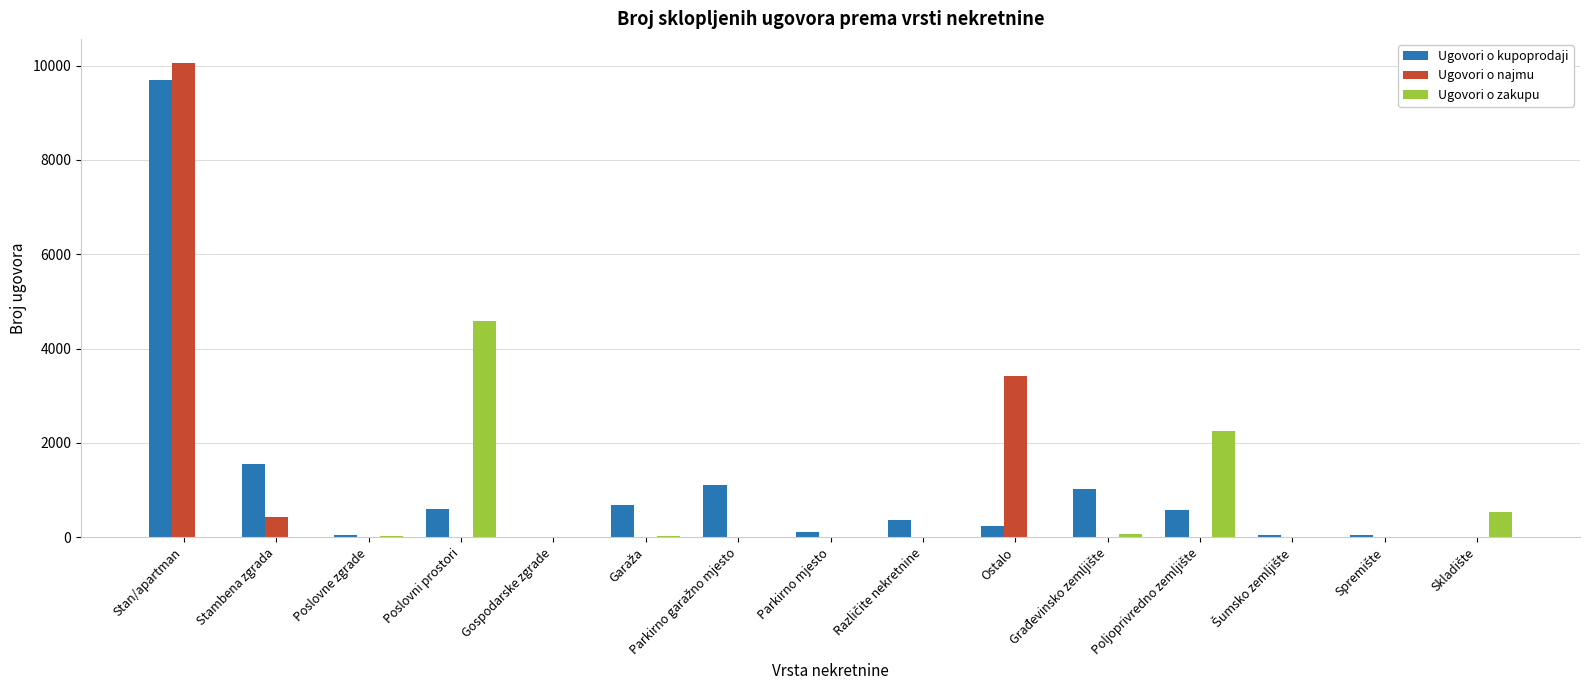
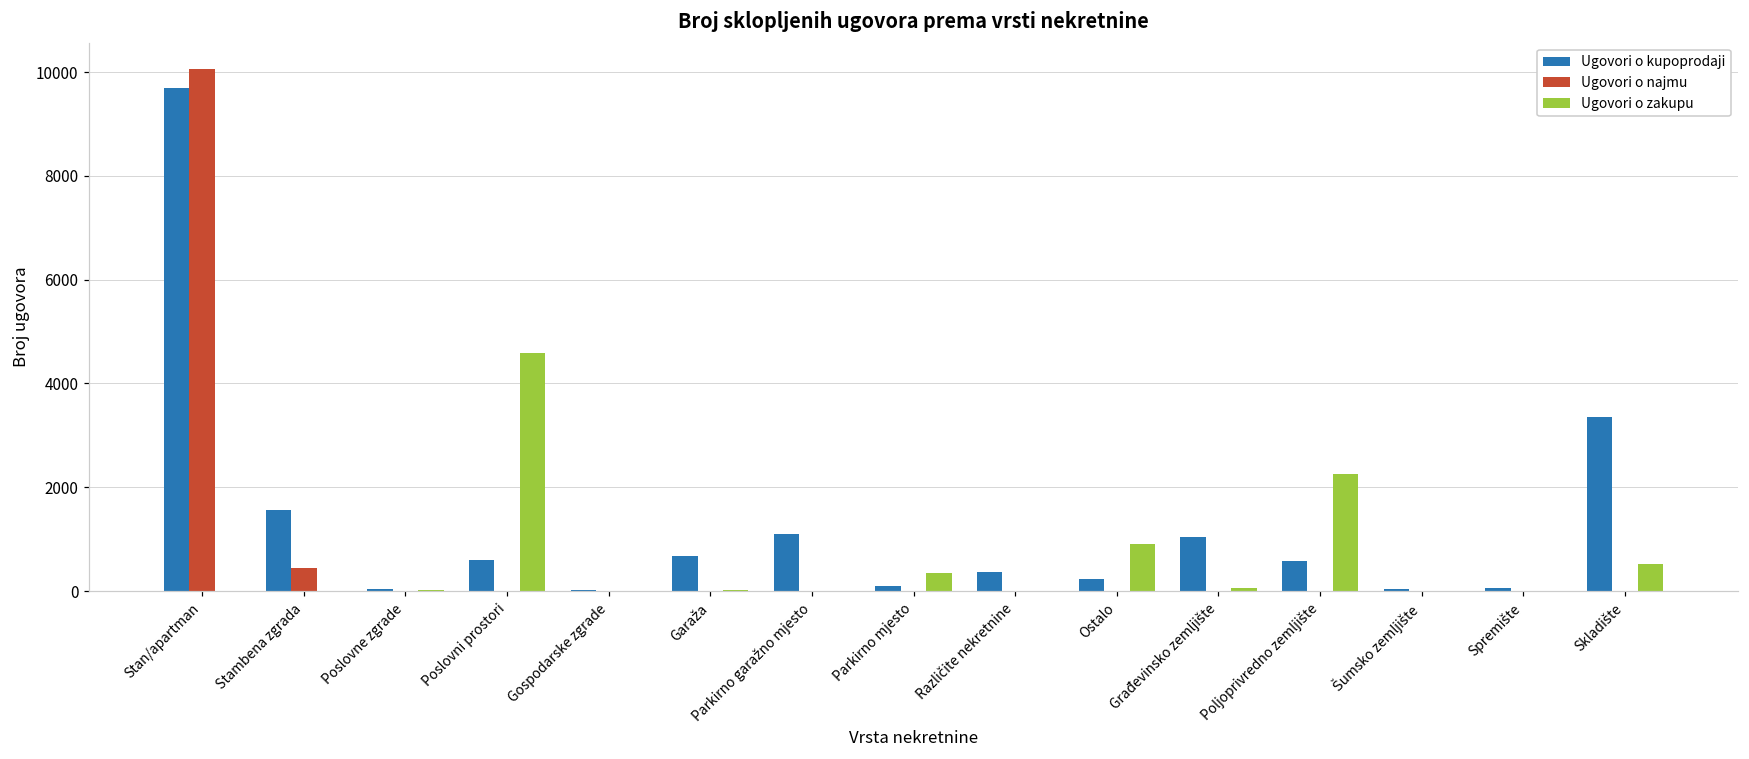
  {
    "Ugovori o kupoprodaji": {
      "Stan/apartman": 9700,
      "Stambena zgrada": 1600,
      "Poslovni prostori": 600,
      "Garaža": 700,
      "Parkirno garažno mjesto": 1100,
      "Parkirno mjesto": 100,
      "Različite nekretnine": 400,
      "Ostalo": 200,
      "Građevinsko zemljište": 1000,
      "Poljoprivredno zemljište": 600,
      "Spremište": 100,
-     "Skladište": 0
+     "Skladište": 3400
    },
    "Ugovori o najmu": {
      "Stan/apartman": 10100,
      "Stambena zgrada": 400,
      "Poslovne zgrade": 0,
      "Poslovni prostori": 0,
      "Gospodarske zgrade": 0,
      "Garaža": 0,
      "Parkirno garažno mjesto": 0,
      "Parkirno mjesto": 0,
      "Različite nekretnine": 0,
-     "Ostalo": 3400,
+     "Ostalo": 0,
      "Građevinsko zemljište": 0,
      "Poljoprivredno zemljište": 0,
      "Šumsko zemljište": 0,
      "Spremište": 0,
      "Skladište": 0
    },
    "Ugovori o zakupu": {
      "Stan/apartman": 0,
      "Stambena zgrada": 0,
      "Poslovni prostori": 4600,
-     "Parkirno mjesto": 0,
+     "Parkirno mjesto": 300,
      "Različite nekretnine": 0,
-     "Ostalo": 0,
+     "Ostalo": 900,
      "Građevinsko zemljište": 100,
      "Poljoprivredno zemljište": 2200,
      "Skladište": 500
    }
  }
